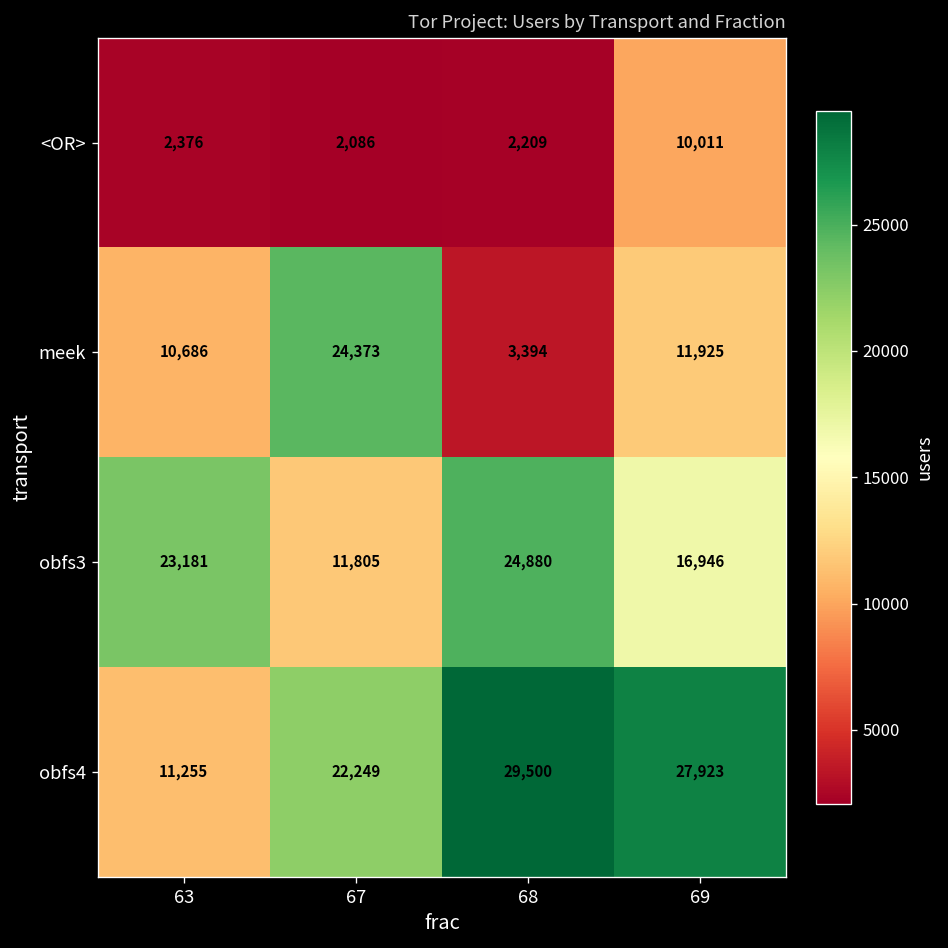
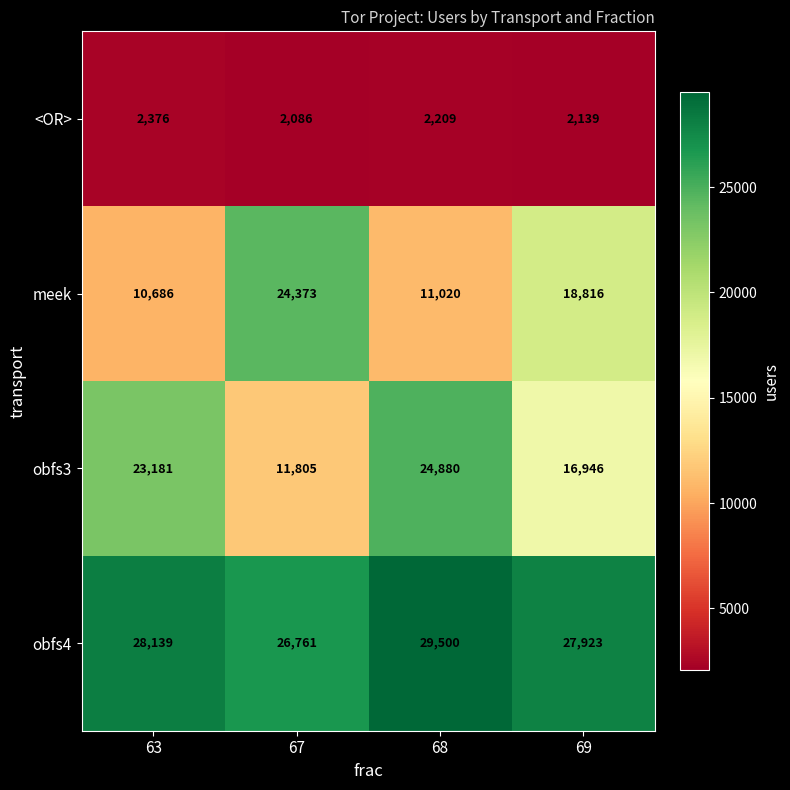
  {
    "<OR>": {
      "63": "2,376",
      "67": "2,086",
      "68": "2,209",
-     "69": "10,011"
+     "69": "2,139"
    },
    "meek": {
      "63": "10,686",
      "67": "24,373",
-     "68": "3,394",
-     "69": "11,925"
+     "68": "11,020",
+     "69": "18,816"
    },
    "obfs3": {
      "63": "23,181",
      "67": "11,805",
      "68": "24,880",
      "69": "16,946"
    },
    "obfs4": {
-     "63": "11,255",
-     "67": "22,249",
+     "63": "28,139",
+     "67": "26,761",
      "68": "29,500",
      "69": "27,923"
    }
  }
